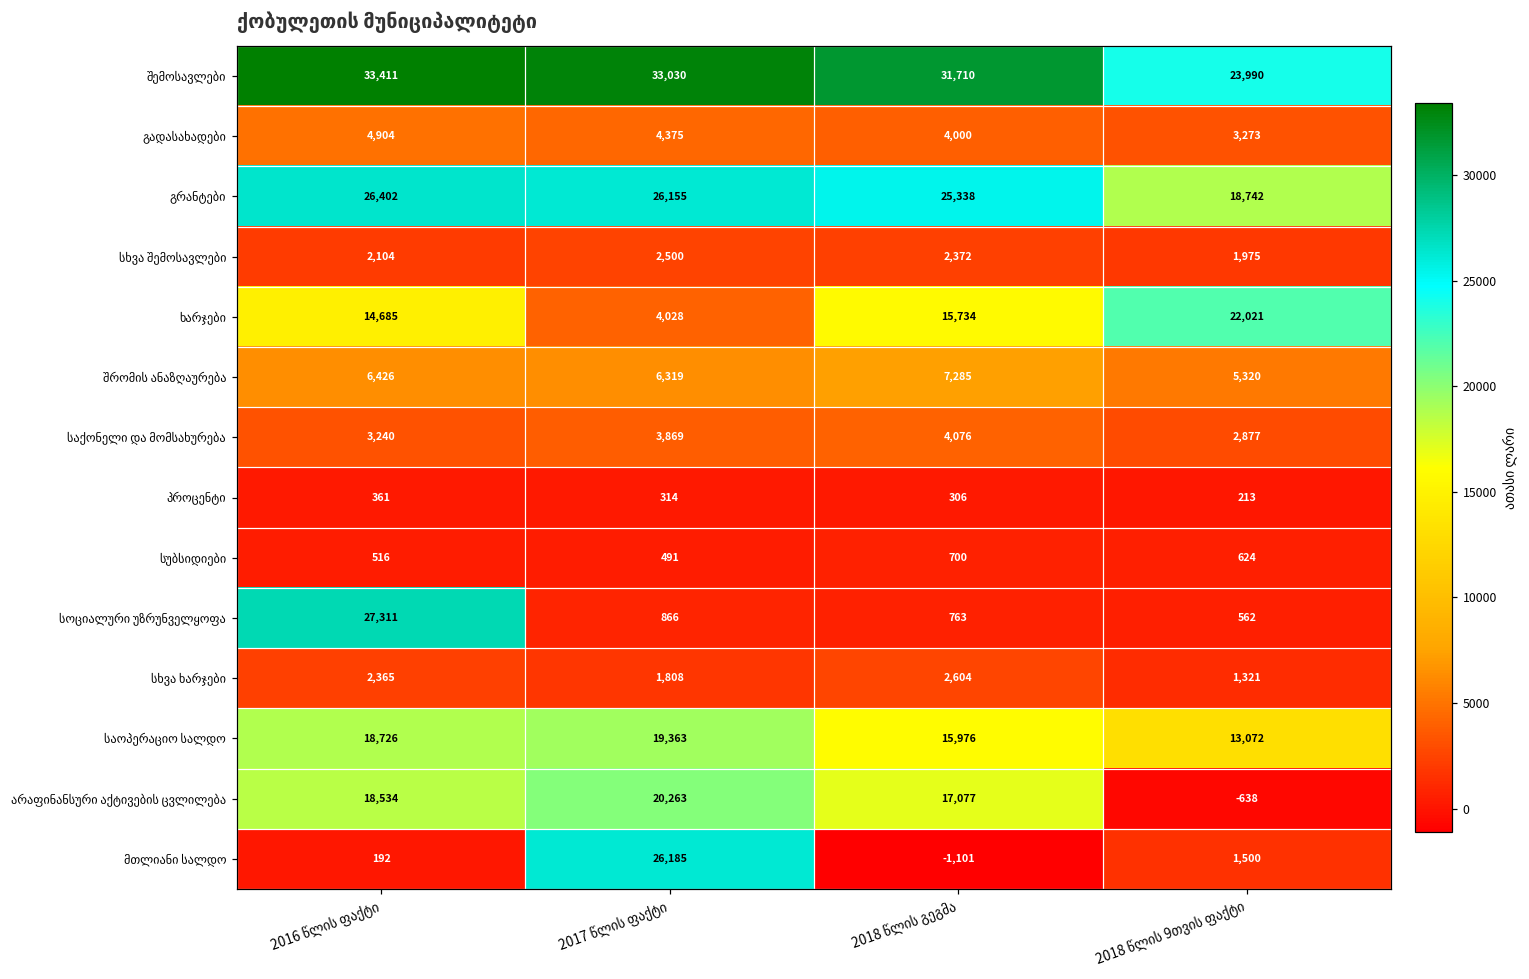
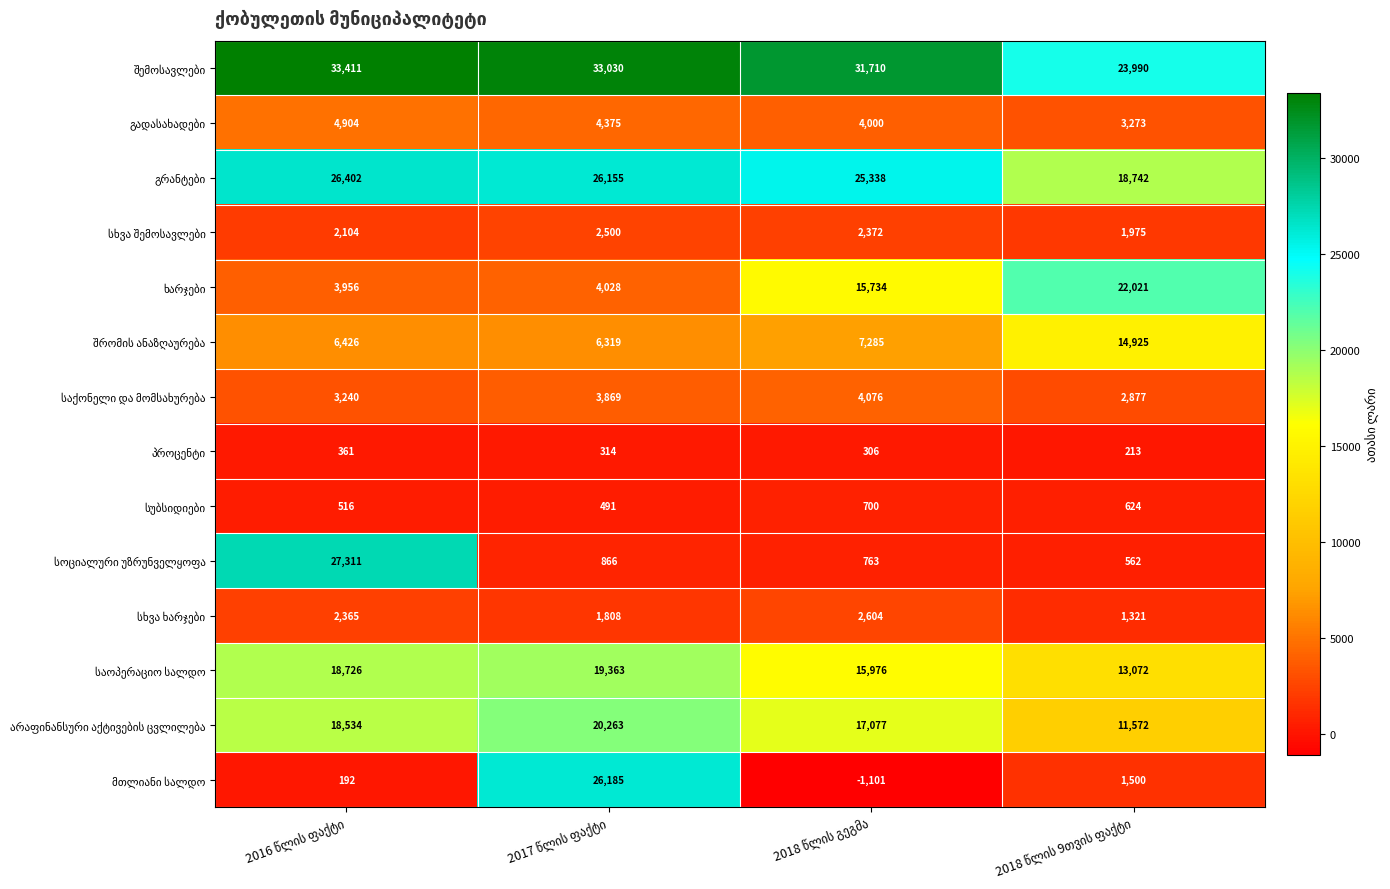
  {
    "შემოსავლები": {
      "2016 წლის ფაქტი": "33,411",
      "2017 წლის ფაქტი": "33,030",
      "2018 წლის გეგმა": "31,710",
      "2018 წლის 9თვის ფაქტი": "23,990"
    },
    "გადასახადები": {
      "2016 წლის ფაქტი": "4,904",
      "2017 წლის ფაქტი": "4,375",
      "2018 წლის გეგმა": "4,000",
      "2018 წლის 9თვის ფაქტი": "3,273"
    },
    "გრანტები": {
      "2016 წლის ფაქტი": "26,402",
      "2017 წლის ფაქტი": "26,155",
      "2018 წლის გეგმა": "25,338",
      "2018 წლის 9თვის ფაქტი": "18,742"
    },
    "სხვა შემოსავლები": {
      "2016 წლის ფაქტი": "2,104",
      "2017 წლის ფაქტი": "2,500",
      "2018 წლის გეგმა": "2,372",
      "2018 წლის 9თვის ფაქტი": "1,975"
    },
    "ხარჯები": {
-     "2016 წლის ფაქტი": "14,685",
+     "2016 წლის ფაქტი": "3,956",
      "2017 წლის ფაქტი": "4,028",
      "2018 წლის გეგმა": "15,734",
      "2018 წლის 9თვის ფაქტი": "22,021"
    },
    "შრომის ანაზღაურება": {
      "2016 წლის ფაქტი": "6,426",
      "2017 წლის ფაქტი": "6,319",
      "2018 წლის გეგმა": "7,285",
-     "2018 წლის 9თვის ფაქტი": "5,320"
+     "2018 წლის 9თვის ფაქტი": "14,925"
    },
    "საქონელი და მომსახურება": {
      "2016 წლის ფაქტი": "3,240",
      "2017 წლის ფაქტი": "3,869",
      "2018 წლის გეგმა": "4,076",
      "2018 წლის 9თვის ფაქტი": "2,877"
    },
    "პროცენტი": {
      "2016 წლის ფაქტი": "361",
      "2017 წლის ფაქტი": "314",
      "2018 წლის გეგმა": "306",
      "2018 წლის 9თვის ფაქტი": "213"
    },
    "სუბსიდიები": {
      "2016 წლის ფაქტი": "516",
      "2017 წლის ფაქტი": "491",
      "2018 წლის გეგმა": "700",
      "2018 წლის 9თვის ფაქტი": "624"
    },
    "სოციალური უზრუნველყოფა": {
      "2016 წლის ფაქტი": "27,311",
      "2017 წლის ფაქტი": "866",
      "2018 წლის გეგმა": "763",
      "2018 წლის 9თვის ფაქტი": "562"
    },
    "სხვა ხარჯები": {
      "2016 წლის ფაქტი": "2,365",
      "2017 წლის ფაქტი": "1,808",
      "2018 წლის გეგმა": "2,604",
      "2018 წლის 9თვის ფაქტი": "1,321"
    },
    "საოპერაციო სალდო": {
      "2016 წლის ფაქტი": "18,726",
      "2017 წლის ფაქტი": "19,363",
      "2018 წლის გეგმა": "15,976",
      "2018 წლის 9თვის ფაქტი": "13,072"
    },
    "არაფინანსური აქტივების ცვლილება": {
      "2016 წლის ფაქტი": "18,534",
      "2017 წლის ფაქტი": "20,263",
      "2018 წლის გეგმა": "17,077",
-     "2018 წლის 9თვის ფაქტი": "-638"
+     "2018 წლის 9თვის ფაქტი": "11,572"
    },
    "მთლიანი სალდო": {
      "2016 წლის ფაქტი": "192",
      "2017 წლის ფაქტი": "26,185",
      "2018 წლის გეგმა": "-1,101",
      "2018 წლის 9თვის ფაქტი": "1,500"
    }
  }
